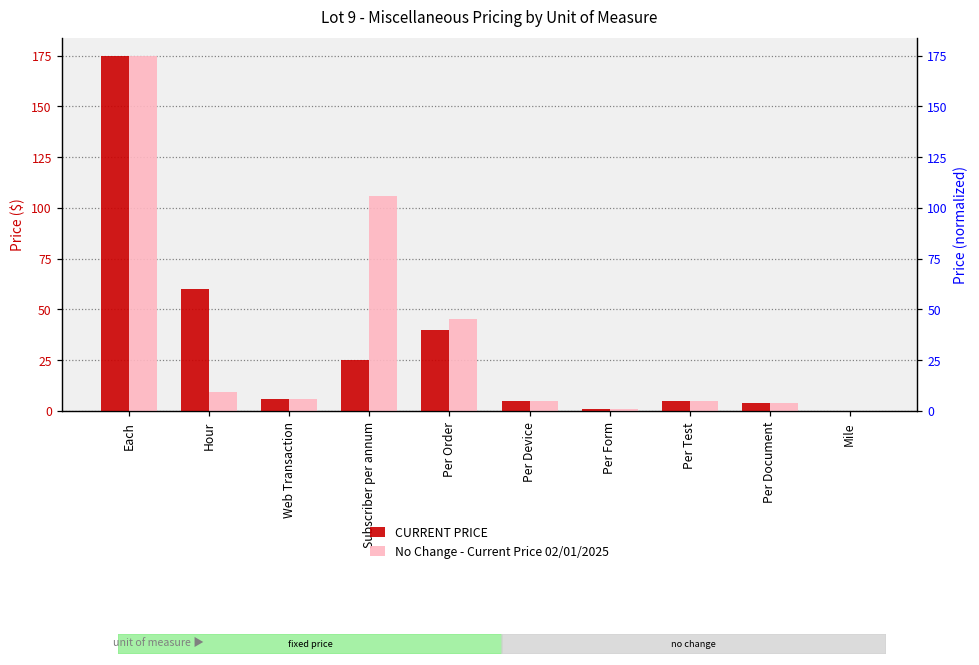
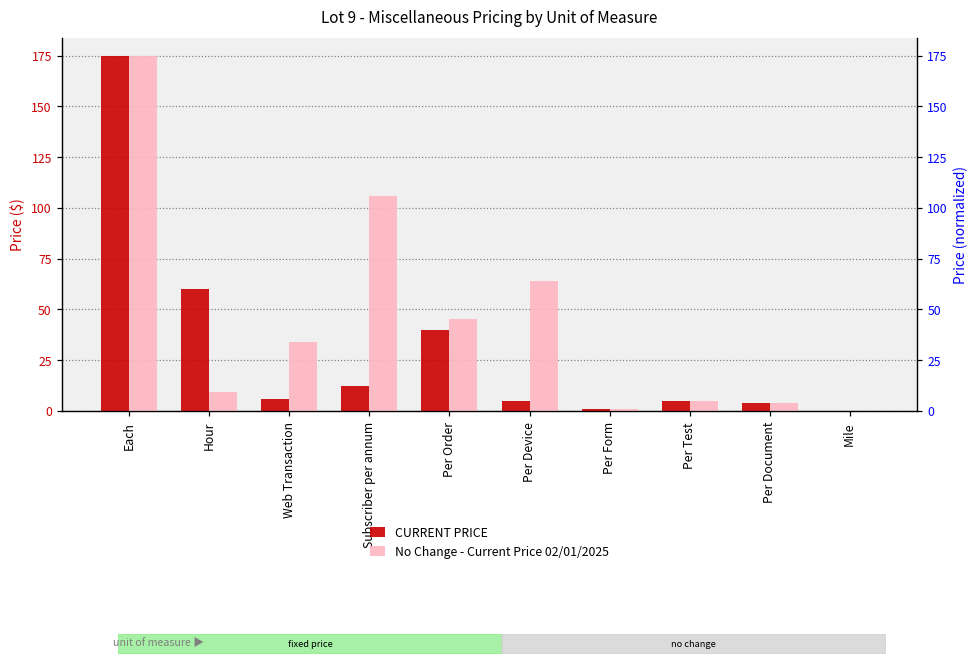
  {
    "CURRENT PRICE": {
      "Each": 175,
      "Hour": 60,
      "Web Transaction": 6,
-     "Subscriber per annum": 25,
+     "Subscriber per annum": 12,
      "Per Order": 40,
      "Per Device": 5,
      "Per Test": 5,
      "Per Document": 4,
      "Mile": 0
    },
    "No Change - Current Price 02/01/2025": {
      "Each": 175,
      "Hour": 9,
-     "Web Transaction": 6,
+     "Web Transaction": 34,
      "Subscriber per annum": 106,
      "Per Order": 45,
-     "Per Device": 5,
+     "Per Device": 64,
      "Per Test": 5,
      "Per Document": 4,
      "Mile": 0
    }
  }
